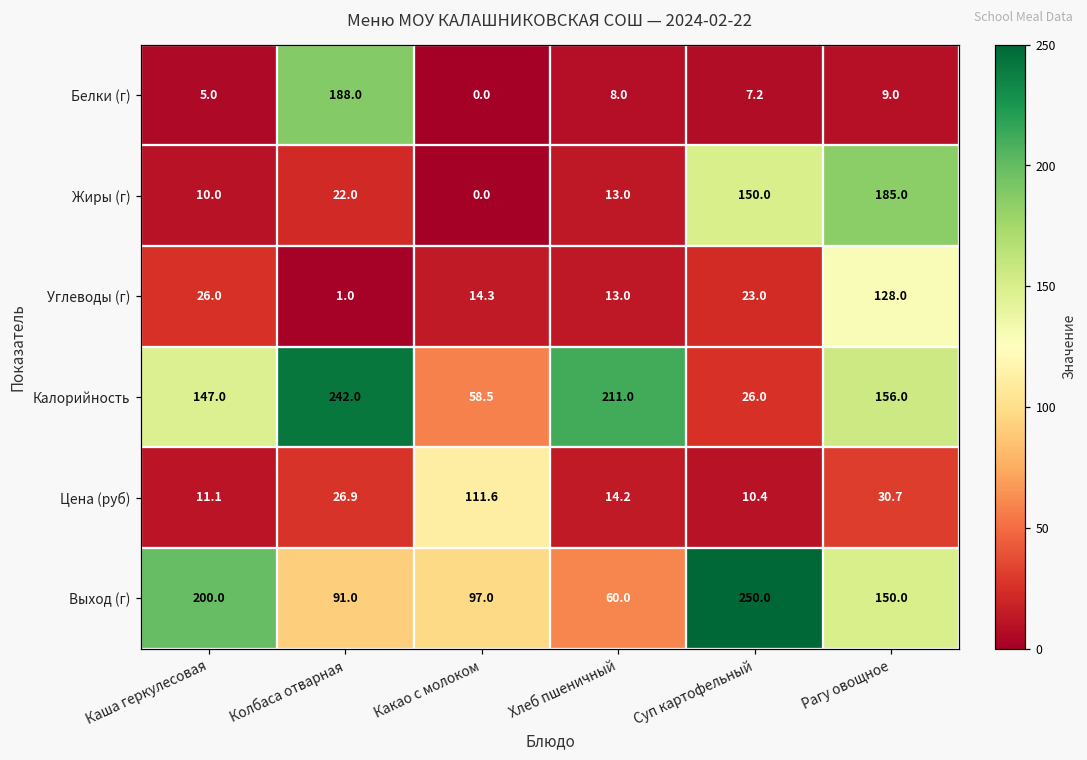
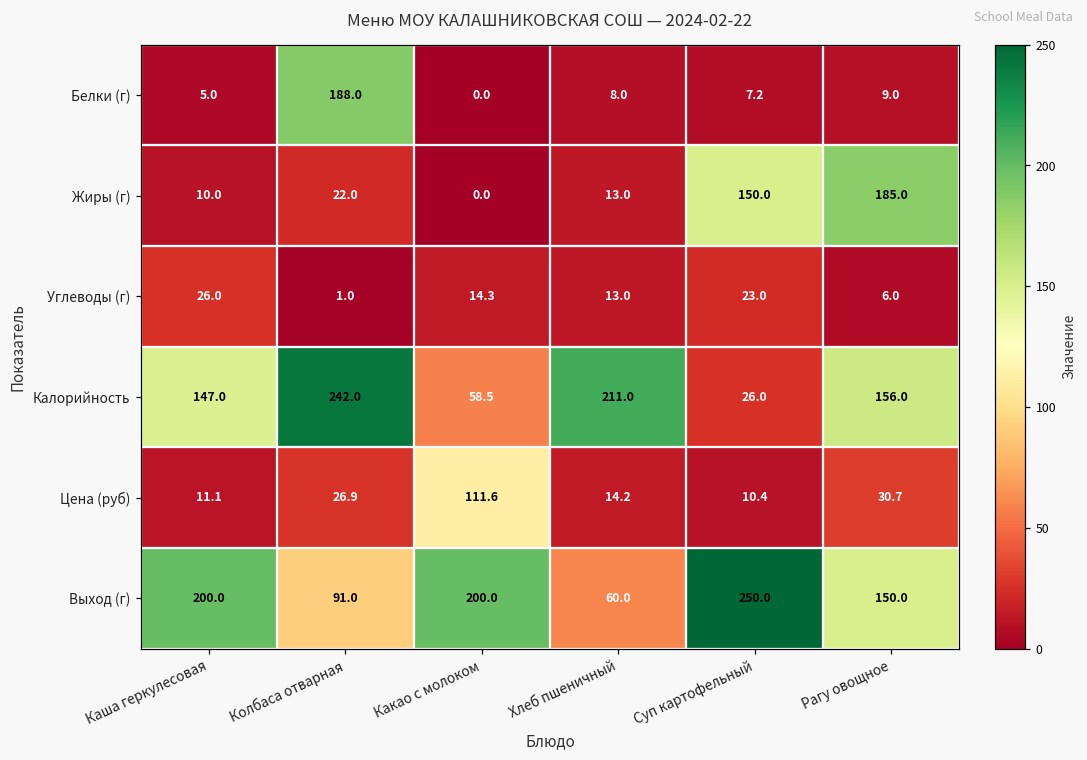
  {
    "Белки (г)": {
      "Каша геркулесовая": 5.0,
      "Колбаса отварная": 188.0,
      "Какао с молоком": 0.0,
      "Хлеб пшеничный": 8.0,
      "Суп картофельный": 7.2,
      "Рагу овощное": 9.0
    },
    "Жиры (г)": {
      "Каша геркулесовая": 10.0,
      "Колбаса отварная": 22.0,
      "Какао с молоком": 0.0,
      "Хлеб пшеничный": 13.0,
      "Суп картофельный": 150.0,
      "Рагу овощное": 185.0
    },
    "Углеводы (г)": {
      "Каша геркулесовая": 26.0,
      "Колбаса отварная": 1.0,
      "Какао с молоком": 14.3,
      "Хлеб пшеничный": 13.0,
      "Суп картофельный": 23.0,
-     "Рагу овощное": 128.0
+     "Рагу овощное": 6.0
    },
    "Калорийность": {
      "Каша геркулесовая": 147.0,
      "Колбаса отварная": 242.0,
      "Какао с молоком": 58.5,
      "Хлеб пшеничный": 211.0,
      "Суп картофельный": 26.0,
      "Рагу овощное": 156.0
    },
    "Цена (руб)": {
      "Каша геркулесовая": 11.1,
      "Колбаса отварная": 26.9,
      "Какао с молоком": 111.6,
      "Хлеб пшеничный": 14.2,
      "Суп картофельный": 10.4,
      "Рагу овощное": 30.7
    },
    "Выход (г)": {
      "Каша геркулесовая": 200.0,
      "Колбаса отварная": 91.0,
-     "Какао с молоком": 97.0,
+     "Какао с молоком": 200.0,
      "Хлеб пшеничный": 60.0,
      "Суп картофельный": 250.0,
      "Рагу овощное": 150.0
    }
  }
